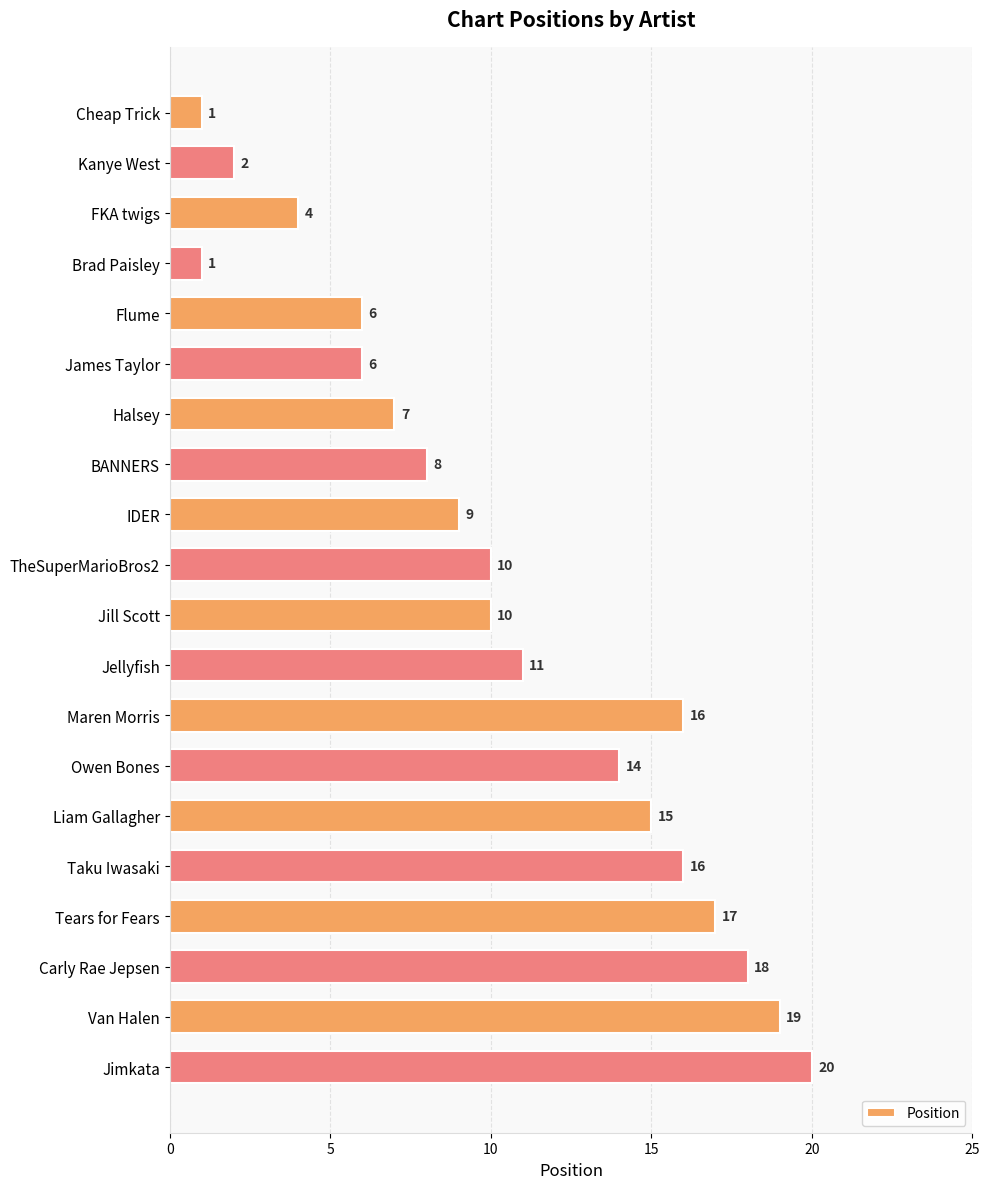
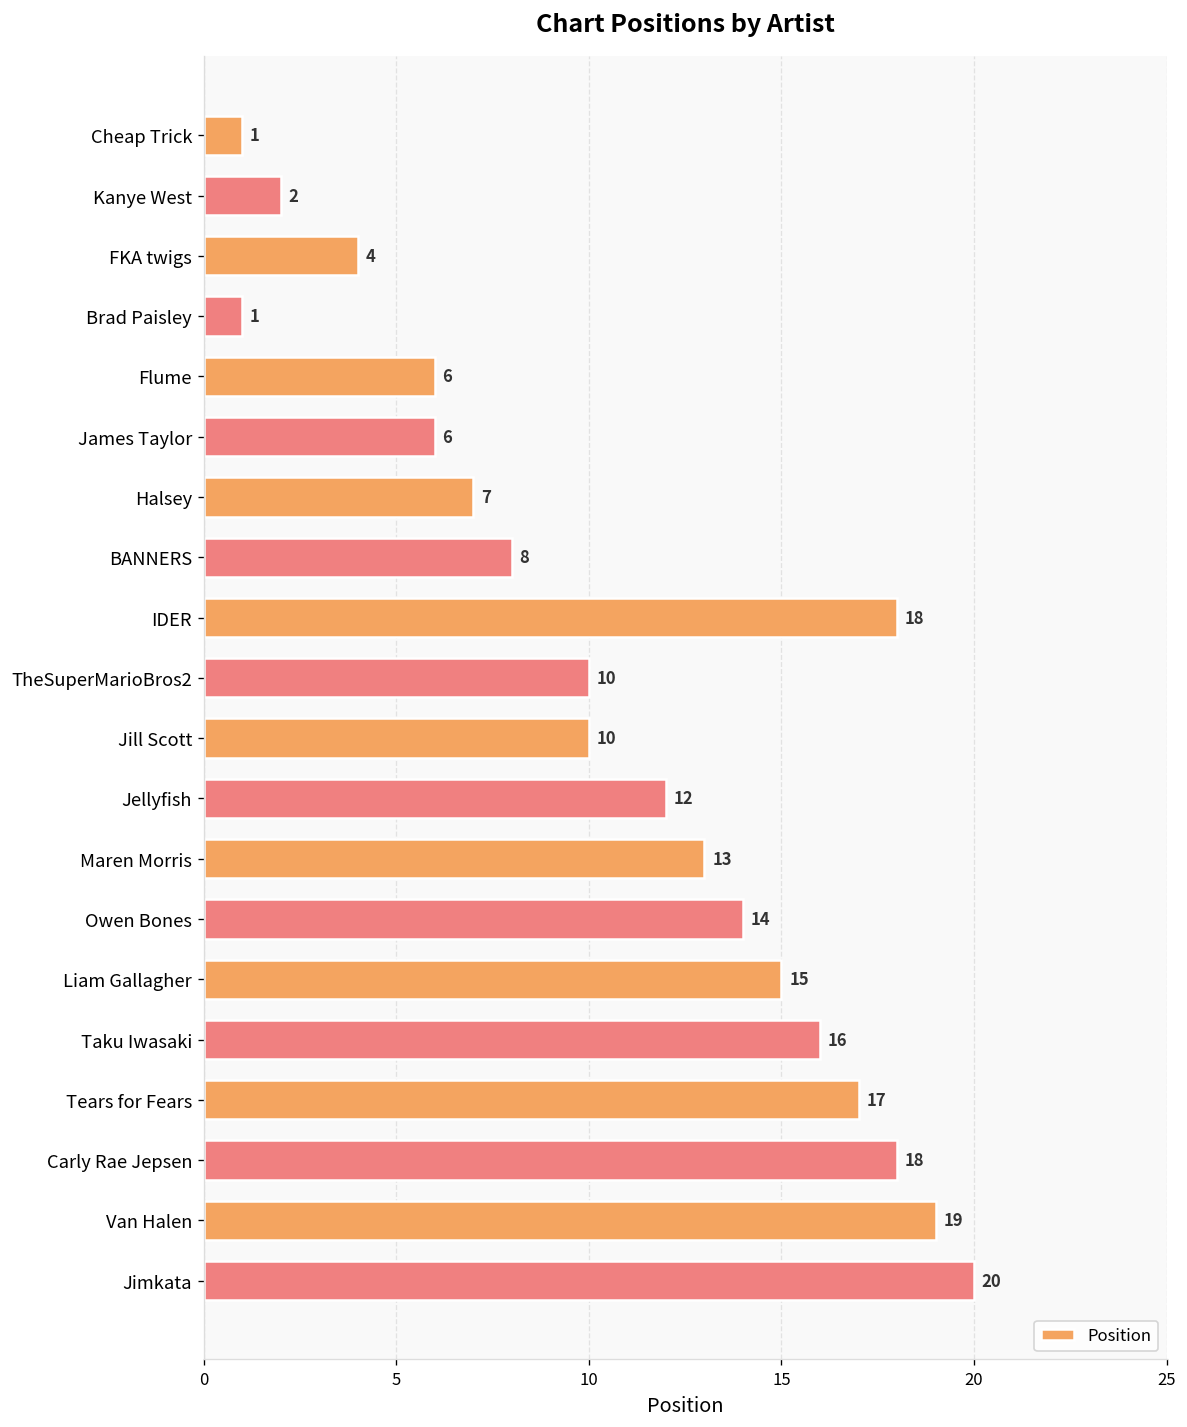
  {
    "Cheap Trick": 1,
    "Kanye West": 2,
    "FKA twigs": 4,
    "Brad Paisley": 1,
    "Flume": 6,
    "James Taylor": 6,
    "Halsey": 7,
    "BANNERS": 8,
-   "IDER": 9,
+   "IDER": 18,
    "TheSuperMarioBros2": 10,
    "Jill Scott": 10,
-   "Jellyfish": 11,
-   "Maren Morris": 16,
+   "Jellyfish": 12,
+   "Maren Morris": 13,
    "Owen Bones": 14,
    "Liam Gallagher": 15,
    "Taku Iwasaki": 16,
    "Tears for Fears": 17,
    "Carly Rae Jepsen": 18,
    "Van Halen": 19,
    "Jimkata": 20
  }
